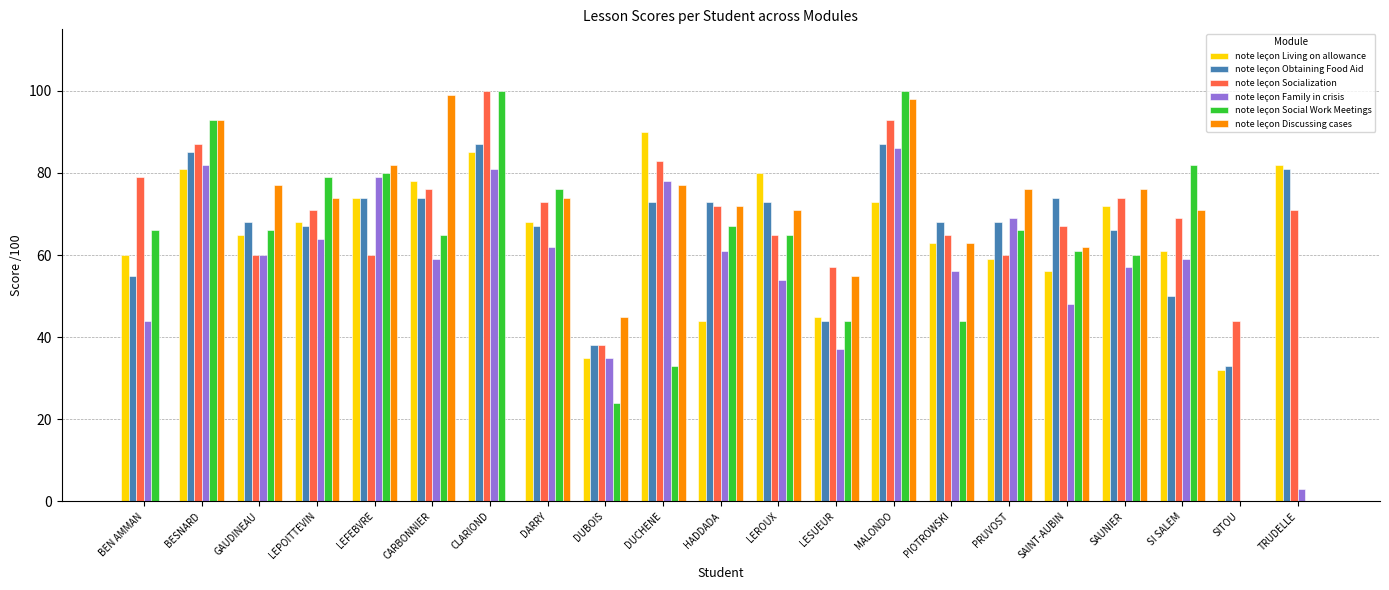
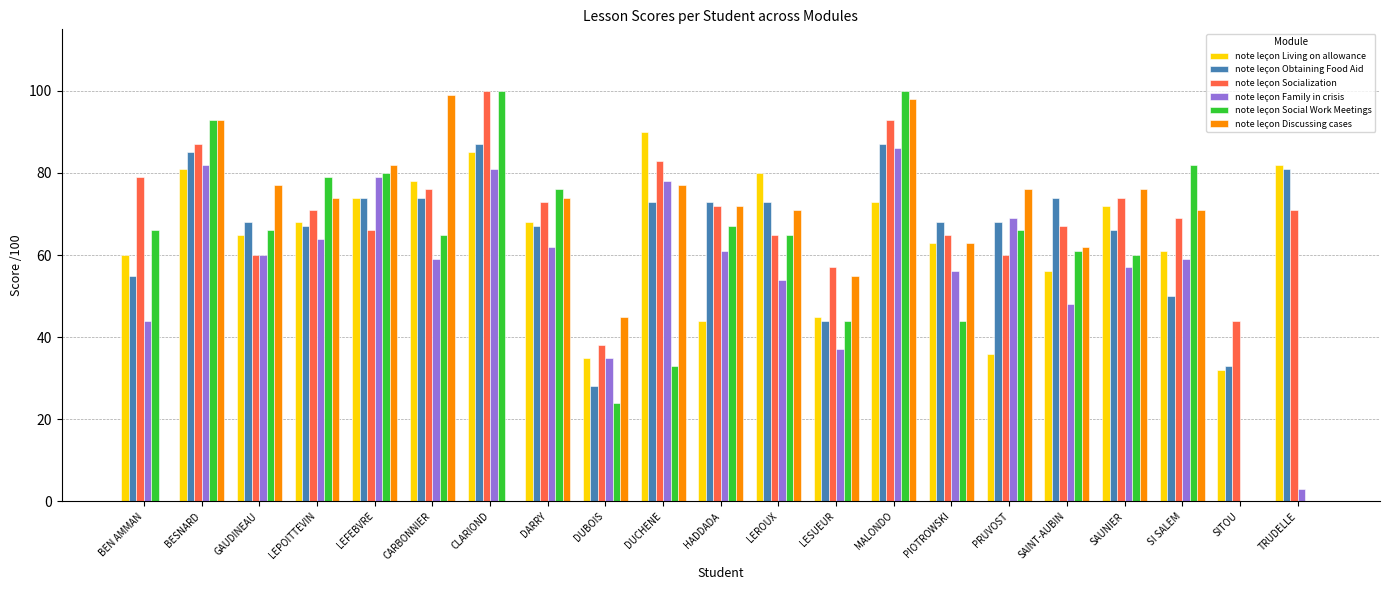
  {
    "note leçon Living on allowance": {
      "BEN AMMAN": 60,
      "BESNARD": 81,
      "GAUDINEAU": 65,
      "LEPOITTEVIN": 68,
      "LEFEBVRE": 74,
      "CARBONNIER": 78,
      "CLARIOND": 85,
      "DARRY": 68,
      "DUBOIS": 35,
      "DUCHENE": 90,
      "HADDADA": 44,
      "LEROUX": 80,
      "LESUEUR": 45,
      "MALONDO": 73,
      "PIOTROWSKI": 63,
-     "PRUVOST": 59,
+     "PRUVOST": 36,
      "SAINT-AUBIN": 56,
      "SAUNIER": 72,
      "SI SALEM": 61,
      "SITOU": 32,
      "TRUDELLE": 82
    },
    "note leçon Obtaining Food Aid": {
      "BEN AMMAN": 55,
      "BESNARD": 85,
      "GAUDINEAU": 68,
      "LEPOITTEVIN": 67,
      "LEFEBVRE": 74,
      "CARBONNIER": 74,
      "CLARIOND": 87,
      "DARRY": 67,
-     "DUBOIS": 38,
+     "DUBOIS": 28,
      "DUCHENE": 73,
      "HADDADA": 73,
      "LEROUX": 73,
      "LESUEUR": 44,
      "MALONDO": 87,
      "PIOTROWSKI": 68,
      "PRUVOST": 68,
      "SAINT-AUBIN": 74,
      "SAUNIER": 66,
      "SI SALEM": 50,
      "SITOU": 33,
      "TRUDELLE": 81
    },
    "note leçon Socialization": {
      "BEN AMMAN": 79,
      "BESNARD": 87,
      "GAUDINEAU": 60,
      "LEPOITTEVIN": 71,
-     "LEFEBVRE": 60,
+     "LEFEBVRE": 66,
      "CARBONNIER": 76,
      "CLARIOND": 100,
      "DARRY": 73,
      "DUBOIS": 38,
      "DUCHENE": 83,
      "HADDADA": 72,
      "LEROUX": 65,
      "LESUEUR": 57,
      "MALONDO": 93,
      "PIOTROWSKI": 65,
      "PRUVOST": 60,
      "SAINT-AUBIN": 67,
      "SAUNIER": 74,
      "SI SALEM": 69,
      "SITOU": 44,
      "TRUDELLE": 71
    },
    "note leçon Family in crisis": {
      "BEN AMMAN": 44,
      "BESNARD": 82,
      "GAUDINEAU": 60,
      "LEPOITTEVIN": 64,
      "LEFEBVRE": 79,
      "CARBONNIER": 59,
      "CLARIOND": 81,
      "DARRY": 62,
      "DUBOIS": 35,
      "DUCHENE": 78,
      "HADDADA": 61,
      "LEROUX": 54,
      "LESUEUR": 37,
      "MALONDO": 86,
      "PIOTROWSKI": 56,
      "PRUVOST": 69,
      "SAINT-AUBIN": 48,
      "SAUNIER": 57,
      "SI SALEM": 59,
      "SITOU": 0,
      "TRUDELLE": 3
    },
    "note leçon Social Work Meetings": {
      "BEN AMMAN": 66,
      "BESNARD": 93,
      "GAUDINEAU": 66,
      "LEPOITTEVIN": 79,
      "LEFEBVRE": 80,
      "CARBONNIER": 65,
      "CLARIOND": 100,
      "DARRY": 76,
      "DUBOIS": 24,
      "DUCHENE": 33,
      "HADDADA": 67,
      "LEROUX": 65,
      "LESUEUR": 44,
      "MALONDO": 100,
      "PIOTROWSKI": 44,
      "PRUVOST": 66,
      "SAINT-AUBIN": 61,
      "SAUNIER": 60,
      "SI SALEM": 82,
      "SITOU": 0,
      "TRUDELLE": 0
    },
    "note leçon Discussing cases": {
      "BEN AMMAN": 0,
      "BESNARD": 93,
      "GAUDINEAU": 77,
      "LEPOITTEVIN": 74,
      "LEFEBVRE": 82,
      "CARBONNIER": 99,
      "CLARIOND": 0,
      "DARRY": 74,
      "DUBOIS": 45,
      "DUCHENE": 77,
      "HADDADA": 72,
      "LEROUX": 71,
      "LESUEUR": 55,
      "MALONDO": 98,
      "PIOTROWSKI": 63,
      "PRUVOST": 76,
      "SAINT-AUBIN": 62,
      "SAUNIER": 76,
      "SI SALEM": 71,
      "SITOU": 0,
      "TRUDELLE": 0
    }
  }
